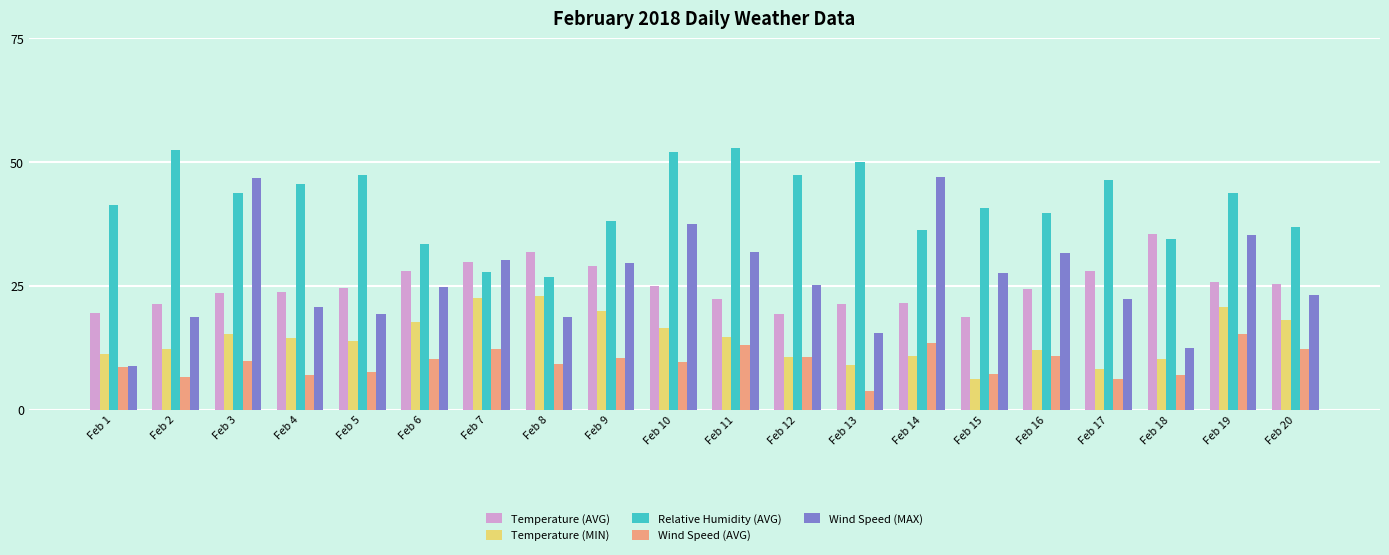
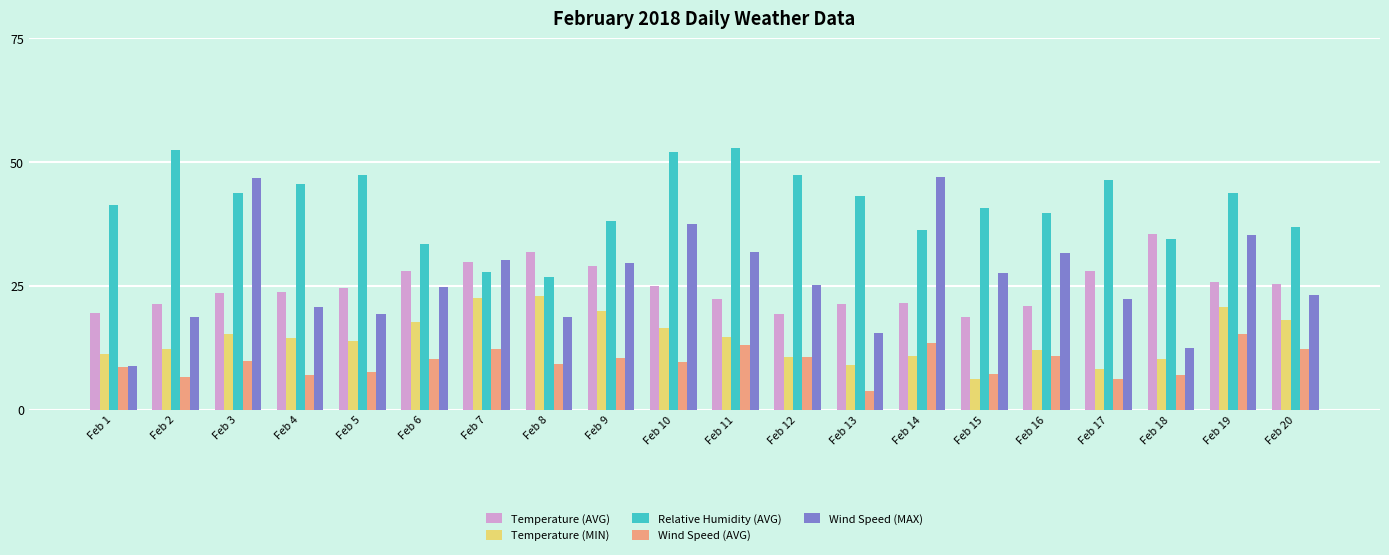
  {
    "Temperature (AVG)": {
      "Feb 1": 20,
      "Feb 2": 21,
      "Feb 3": 24,
      "Feb 4": 24,
      "Feb 5": 25,
      "Feb 6": 28,
      "Feb 7": 30,
      "Feb 8": 32,
      "Feb 9": 29,
      "Feb 10": 25,
      "Feb 11": 22,
      "Feb 12": 19,
      "Feb 13": 21,
      "Feb 14": 22,
      "Feb 15": 19,
-     "Feb 16": 24,
+     "Feb 16": 21,
      "Feb 17": 28,
      "Feb 18": 35,
      "Feb 19": 26,
      "Feb 20": 25
    },
    "Relative Humidity (AVG)": {
      "Feb 1": 41,
      "Feb 2": 52,
      "Feb 3": 44,
      "Feb 4": 46,
      "Feb 5": 48,
      "Feb 6": 33,
      "Feb 7": 28,
      "Feb 8": 27,
      "Feb 9": 38,
      "Feb 10": 52,
      "Feb 11": 53,
      "Feb 12": 47,
-     "Feb 13": 50,
+     "Feb 13": 43,
      "Feb 14": 36,
      "Feb 15": 41,
      "Feb 16": 40,
      "Feb 17": 46,
      "Feb 18": 35,
      "Feb 19": 44,
      "Feb 20": 37
    },
    "Wind Speed (MAX)": {
      "Feb 1": 9,
      "Feb 2": 19,
      "Feb 3": 47,
      "Feb 4": 21,
      "Feb 5": 19,
      "Feb 6": 25,
      "Feb 7": 30,
      "Feb 8": 19,
      "Feb 9": 30,
      "Feb 10": 38,
      "Feb 11": 32,
      "Feb 12": 25,
      "Feb 13": 15,
      "Feb 14": 47,
      "Feb 15": 28,
      "Feb 16": 32,
      "Feb 17": 22,
      "Feb 18": 12,
      "Feb 19": 35,
      "Feb 20": 23
    }
  }
